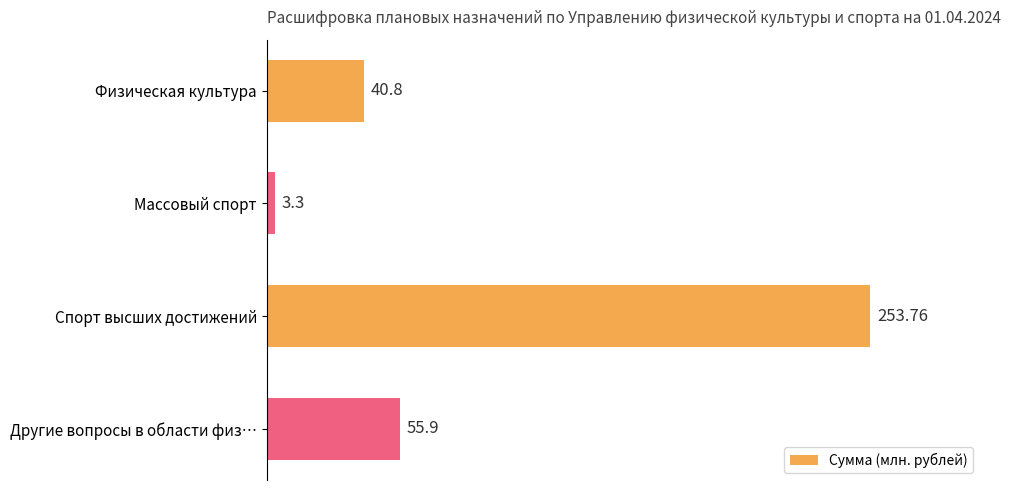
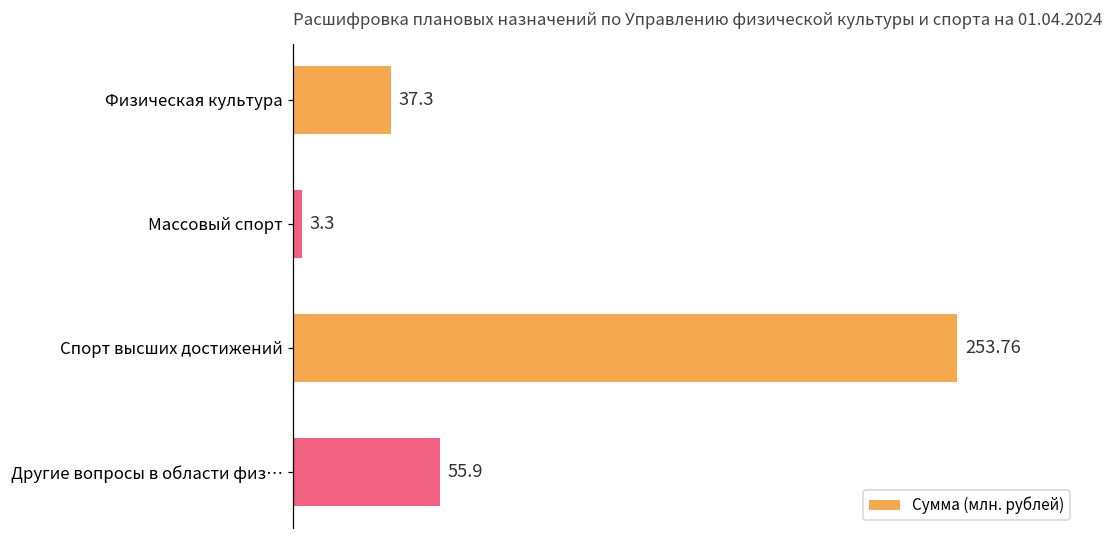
  {
-   "Физическая культура": 40.8,
+   "Физическая культура": 37.3,
    "Массовый спорт": 3.3,
    "Спорт высших достижений": 253.76,
    "Другие вопросы в области физ…": 55.9
  }
